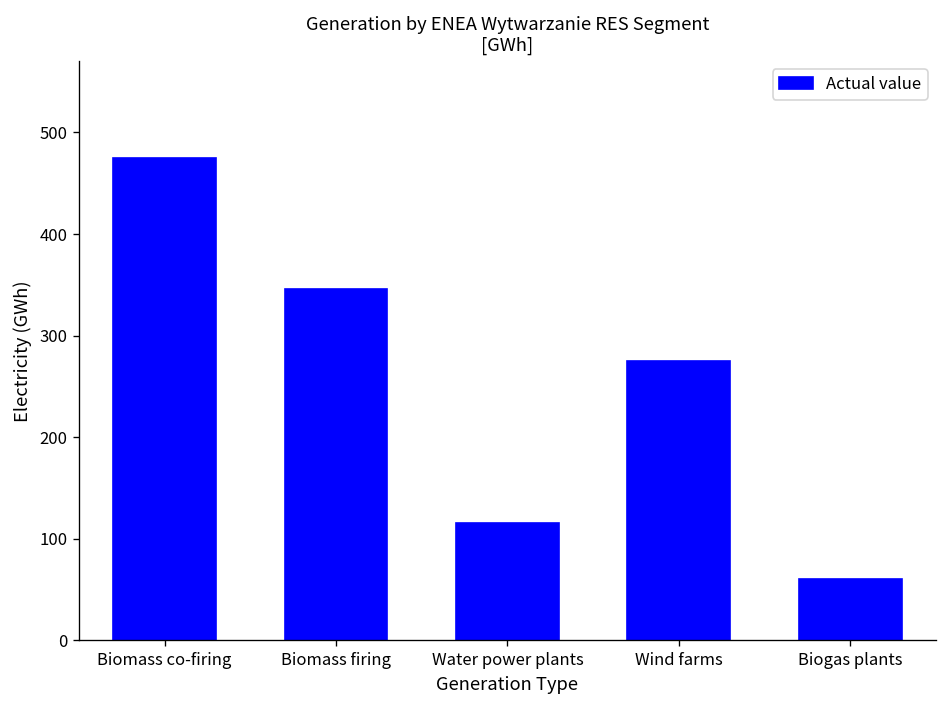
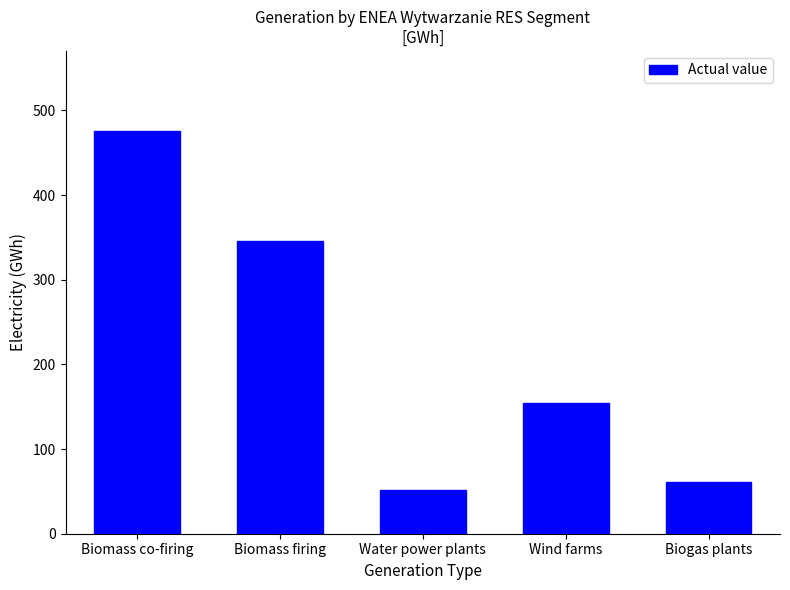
  {
    "Biomass co-firing": 480,
    "Biomass firing": 350,
-   "Water power plants": 120,
-   "Wind farms": 280,
+   "Water power plants": 50,
+   "Wind farms": 150,
    "Biogas plants": 60
  }
